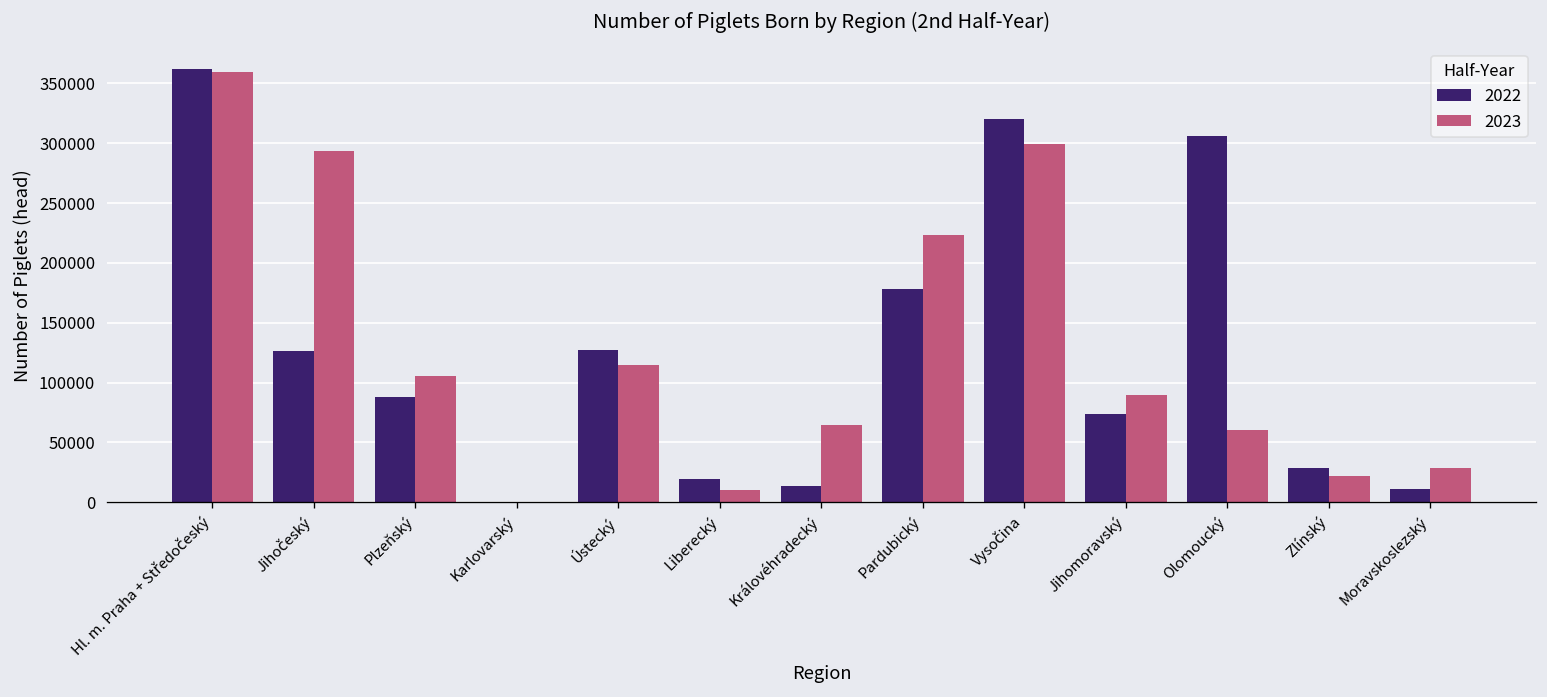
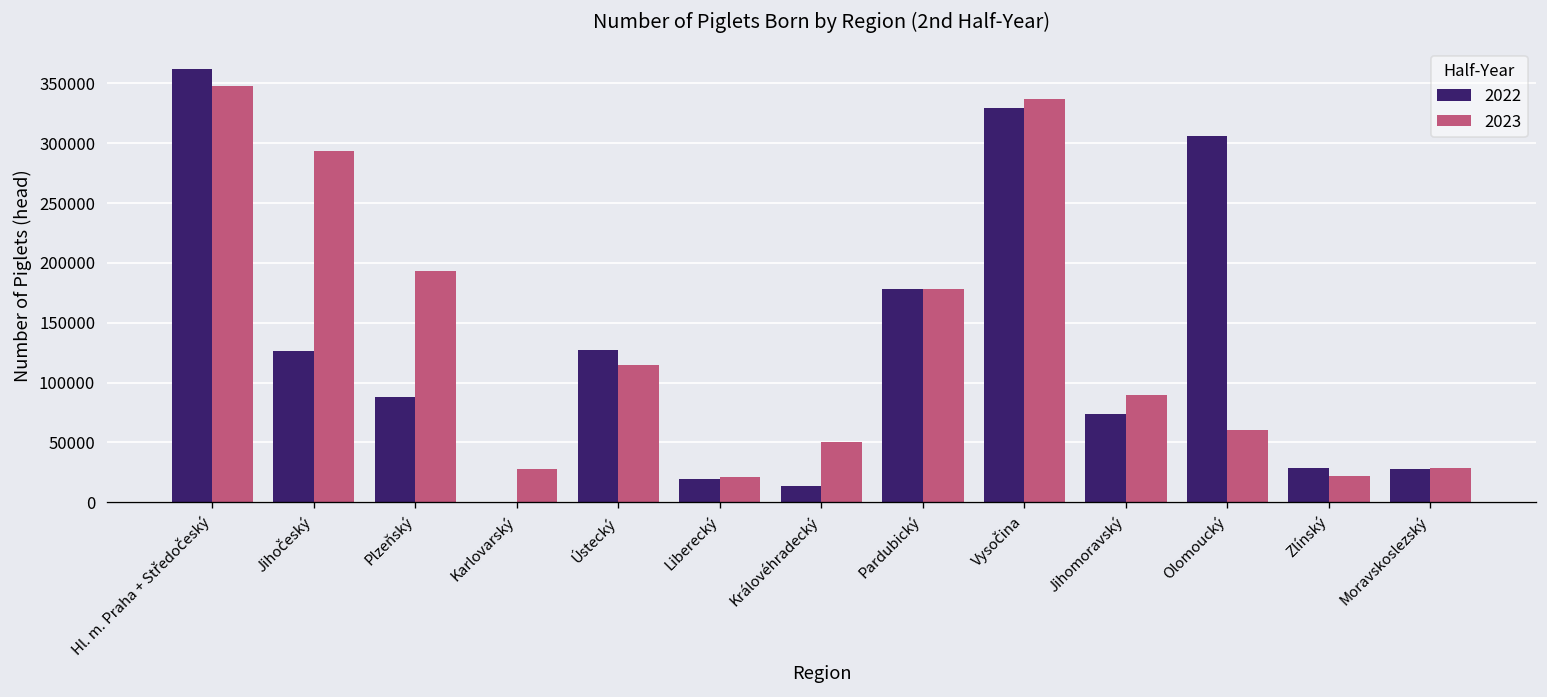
  {
    "2022": {
      "Hl. m. Praha + Středočeský": 360000,
      "Jihočeský": 130000,
      "Plzeňský": 90000,
      "Ústecký": 130000,
      "Liberecký": 20000,
      "Královéhradecký": 10000,
      "Pardubický": 180000,
-     "Vysočina": 320000,
+     "Vysočina": 330000,
      "Jihomoravský": 70000,
      "Olomoucký": 310000,
      "Zlínský": 30000,
-     "Moravskoslezský": 10000
+     "Moravskoslezský": 30000
    },
    "2023": {
-     "Hl. m. Praha + Středočeský": 360000,
+     "Hl. m. Praha + Středočeský": 350000,
      "Jihočeský": 290000,
-     "Plzeňský": 110000,
-     "Karlovarský": 0,
+     "Plzeňský": 190000,
+     "Karlovarský": 30000,
      "Ústecký": 110000,
-     "Liberecký": 10000,
-     "Královéhradecký": 60000,
-     "Pardubický": 220000,
-     "Vysočina": 300000,
+     "Liberecký": 20000,
+     "Královéhradecký": 50000,
+     "Pardubický": 180000,
+     "Vysočina": 340000,
      "Jihomoravský": 90000,
      "Olomoucký": 60000,
      "Zlínský": 20000,
      "Moravskoslezský": 30000
    }
  }
